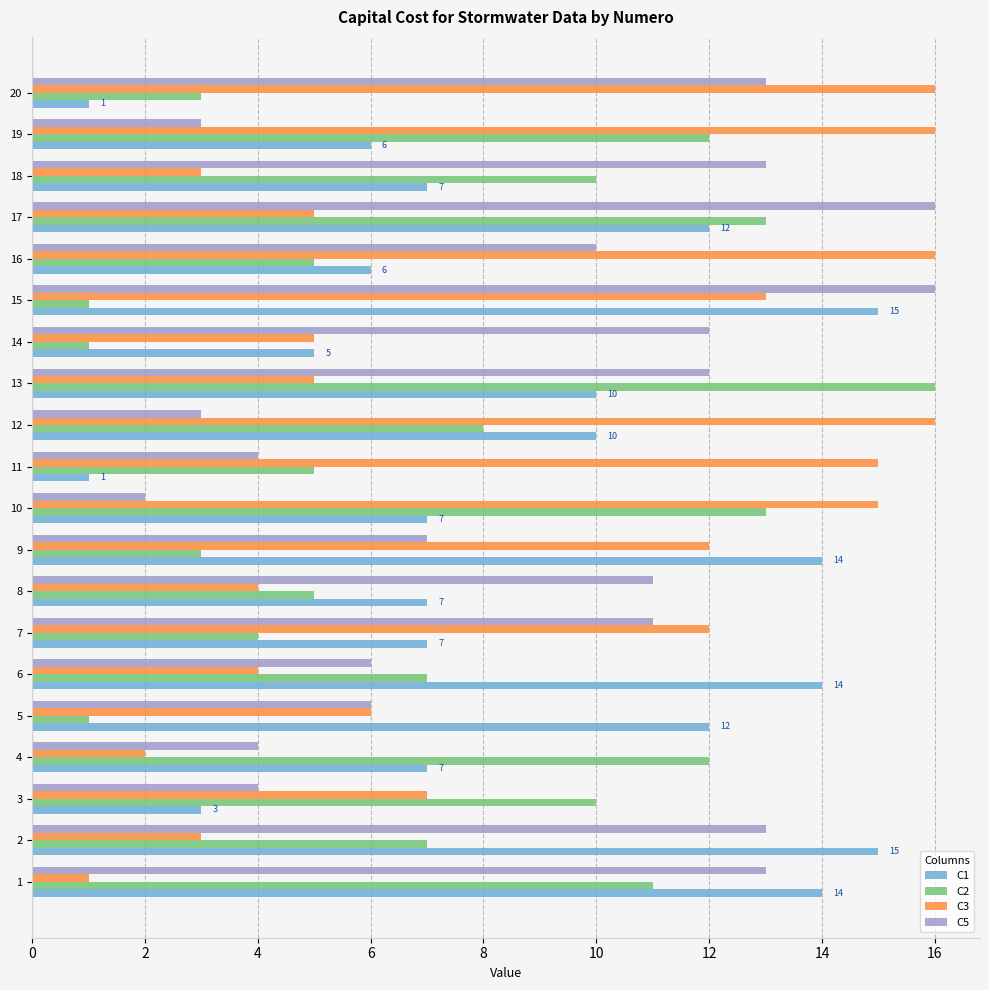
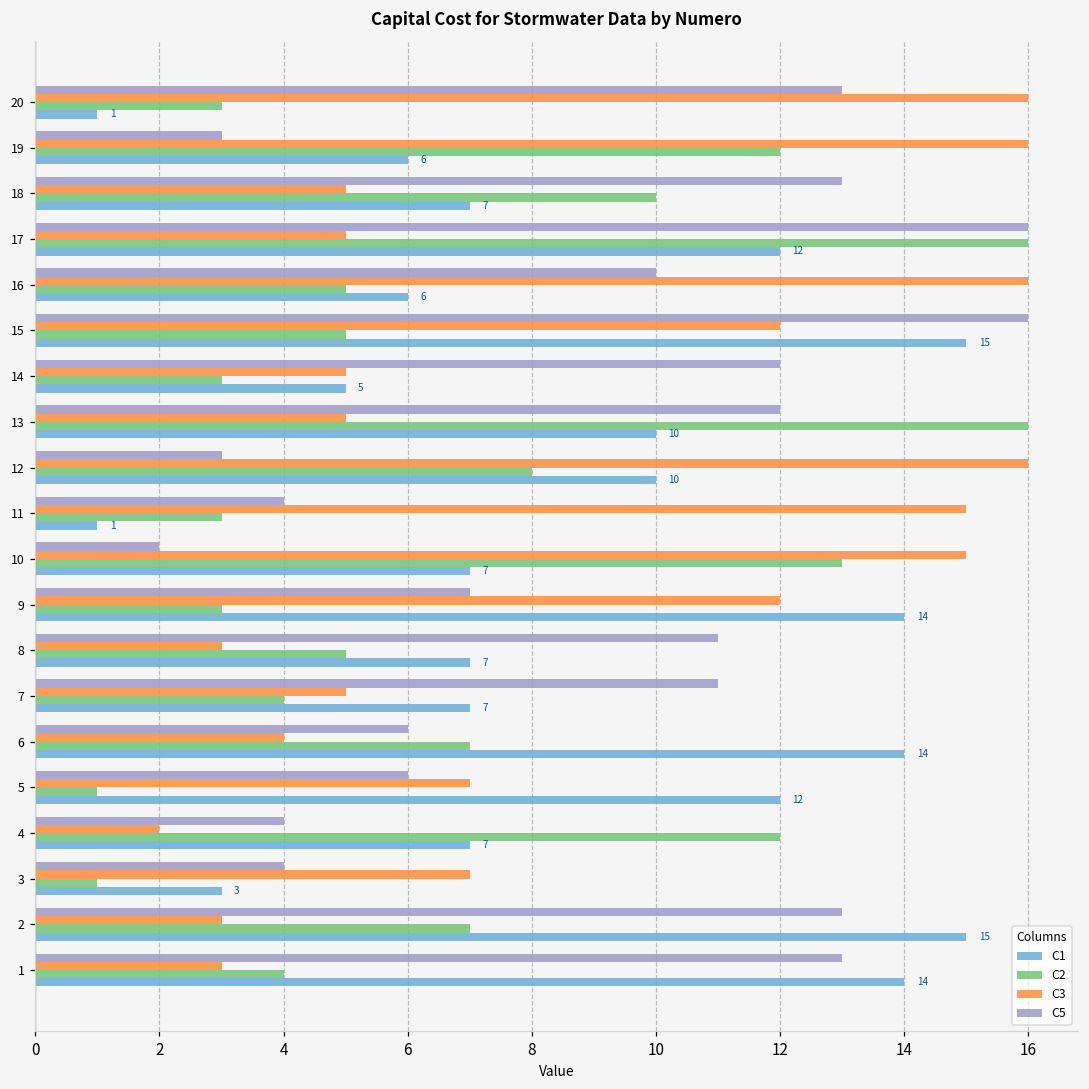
  {
    "C2": {
      "20": 3,
      "19": 12,
      "18": 10,
-     "17": 13,
+     "17": 16,
      "16": 5,
-     "15": 1,
-     "14": 1,
+     "15": 5,
+     "14": 3,
      "13": 16,
      "12": 8,
-     "11": 5,
+     "11": 3,
      "10": 13,
      "9": 3,
      "8": 5,
      "7": 4,
      "5": 1,
-     "3": 10,
+     "3": 1,
      "2": 7,
-     "1": 11
+     "1": 4
    },
    "C3": {
      "20": 16,
      "19": 16,
-     "18": 3,
+     "18": 5,
      "17": 5,
      "16": 16,
-     "15": 13,
+     "15": 12,
      "12": 16,
      "11": 15,
      "10": 15,
      "9": 12,
-     "8": 4,
-     "7": 12,
+     "8": 3,
+     "7": 5,
      "6": 4,
-     "5": 6,
+     "5": 7,
      "4": 2,
-     "1": 1
+     "1": 3
    }
  }
